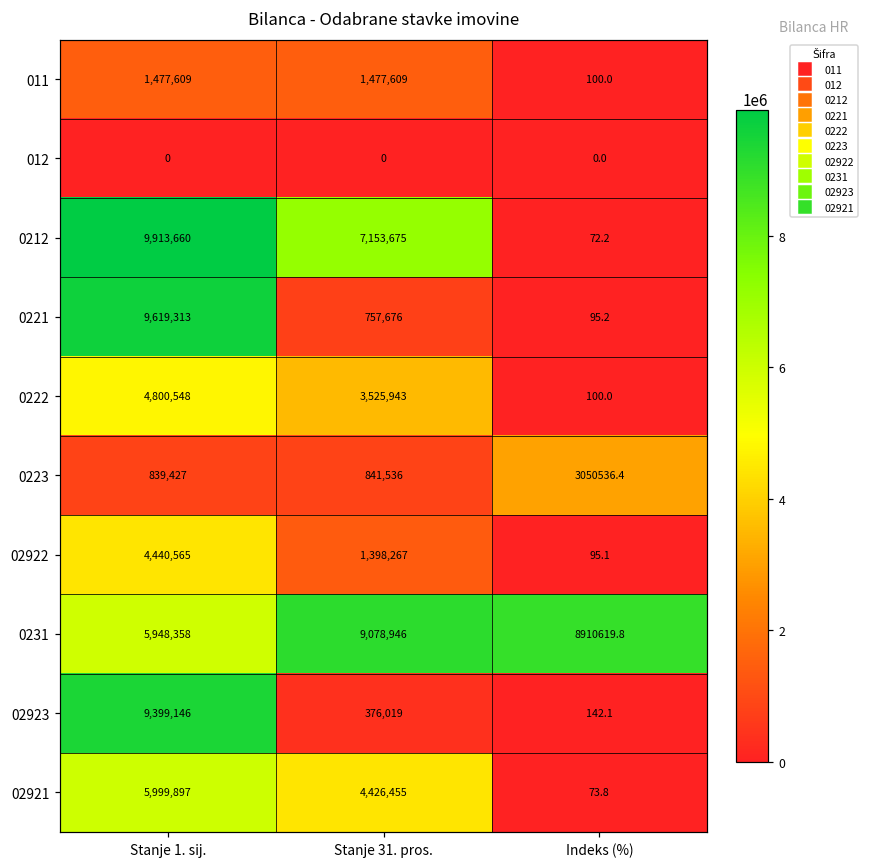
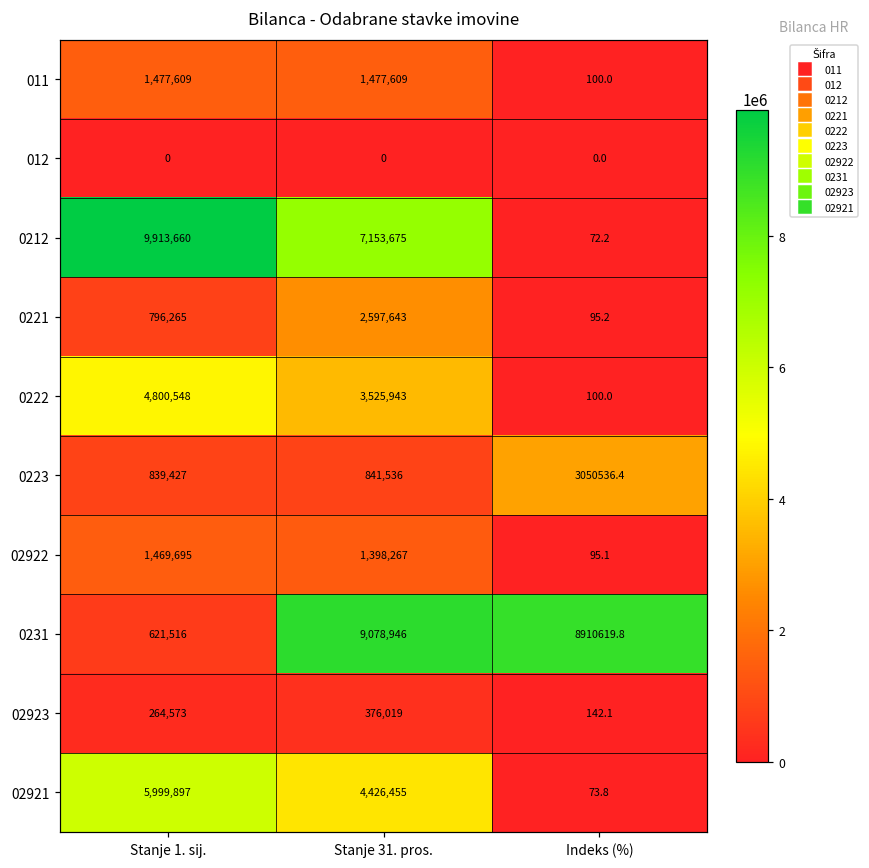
  {
    "011": {
      "Stanje 1. sij.": "1,477,609",
      "Stanje 31. pros.": "1,477,609",
      "Indeks (%)": "100.0"
    },
    "012": {
      "Stanje 1. sij.": "0",
      "Stanje 31. pros.": "0",
      "Indeks (%)": "0.0"
    },
    "0212": {
      "Stanje 1. sij.": "9,913,660",
      "Stanje 31. pros.": "7,153,675",
      "Indeks (%)": "72.2"
    },
    "0221": {
-     "Stanje 1. sij.": "9,619,313",
-     "Stanje 31. pros.": "757,676",
+     "Stanje 1. sij.": "796,265",
+     "Stanje 31. pros.": "2,597,643",
      "Indeks (%)": "95.2"
    },
    "0222": {
      "Stanje 1. sij.": "4,800,548",
      "Stanje 31. pros.": "3,525,943",
      "Indeks (%)": "100.0"
    },
    "0223": {
      "Stanje 1. sij.": "839,427",
      "Stanje 31. pros.": "841,536",
      "Indeks (%)": "3050536.4"
    },
    "02922": {
-     "Stanje 1. sij.": "4,440,565",
+     "Stanje 1. sij.": "1,469,695",
      "Stanje 31. pros.": "1,398,267",
      "Indeks (%)": "95.1"
    },
    "0231": {
-     "Stanje 1. sij.": "5,948,358",
+     "Stanje 1. sij.": "621,516",
      "Stanje 31. pros.": "9,078,946",
      "Indeks (%)": "8910619.8"
    },
    "02923": {
-     "Stanje 1. sij.": "9,399,146",
+     "Stanje 1. sij.": "264,573",
      "Stanje 31. pros.": "376,019",
      "Indeks (%)": "142.1"
    },
    "02921": {
      "Stanje 1. sij.": "5,999,897",
      "Stanje 31. pros.": "4,426,455",
      "Indeks (%)": "73.8"
    }
  }
